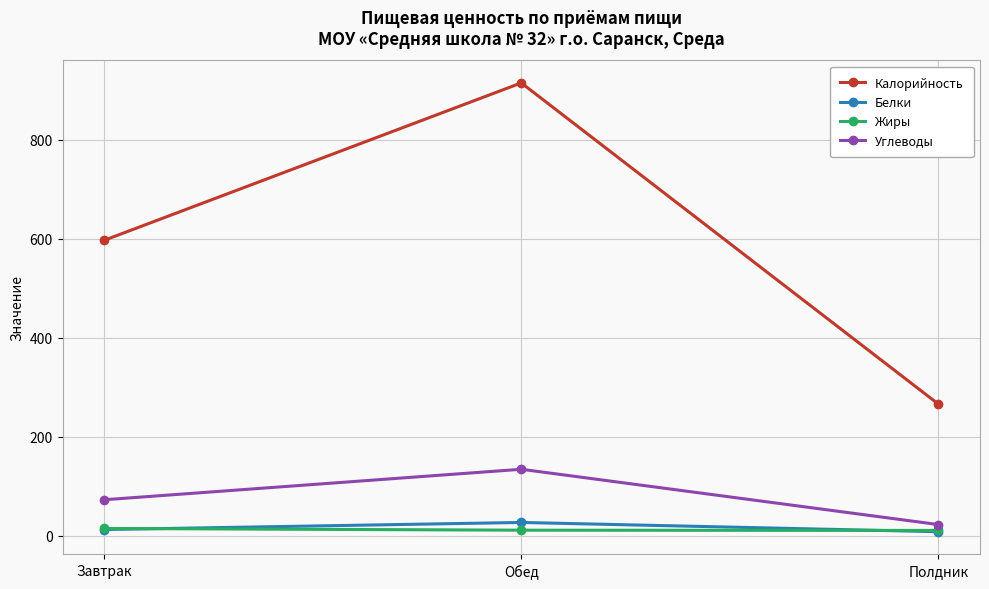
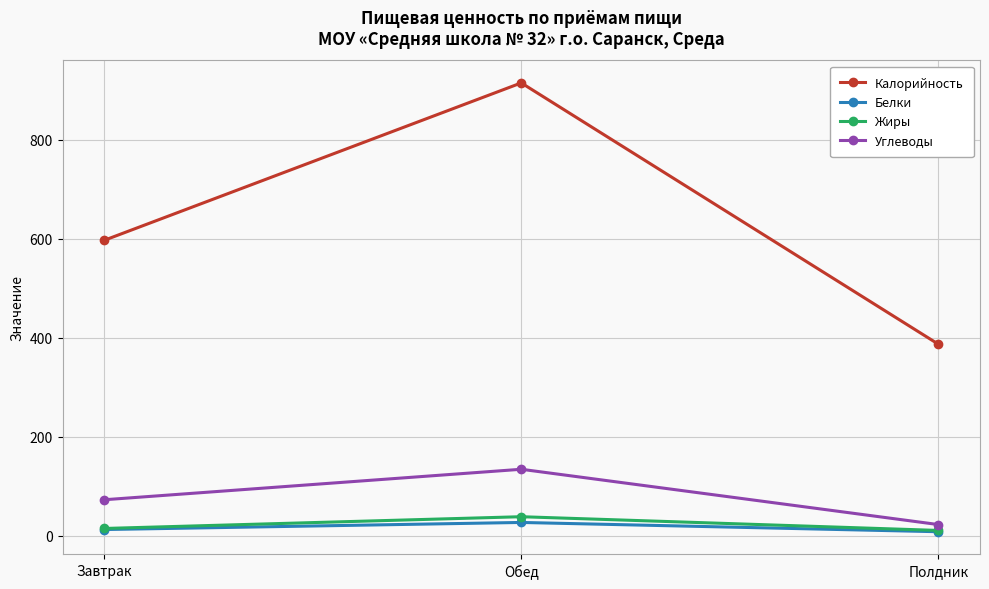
  {
    "Калорийность": {
      "Завтрак": 600,
      "Обед": 910,
-     "Полдник": 270
+     "Полдник": 390
    },
    "Белки": {
      "Обед": 30
    },
    "Жиры": {
-     "Обед": 10
+     "Обед": 40
    },
    "Углеводы": {
      "Завтрак": 70,
      "Обед": 130,
      "Полдник": 20
    }
  }
